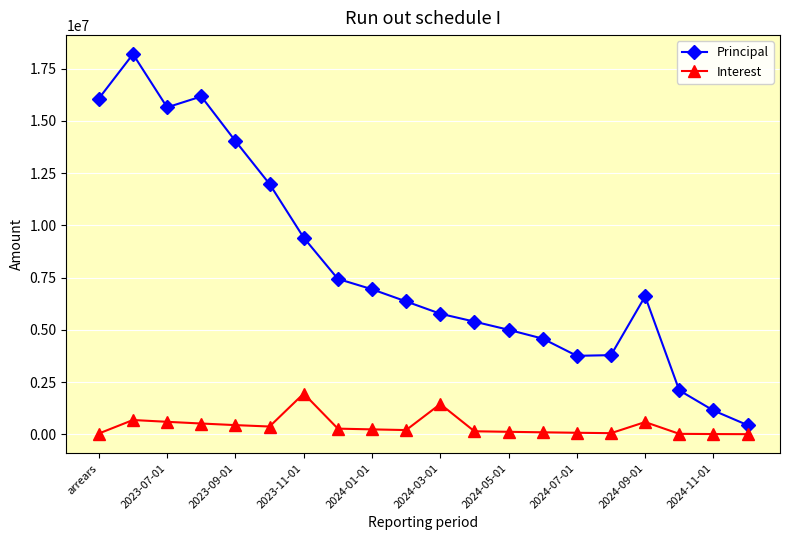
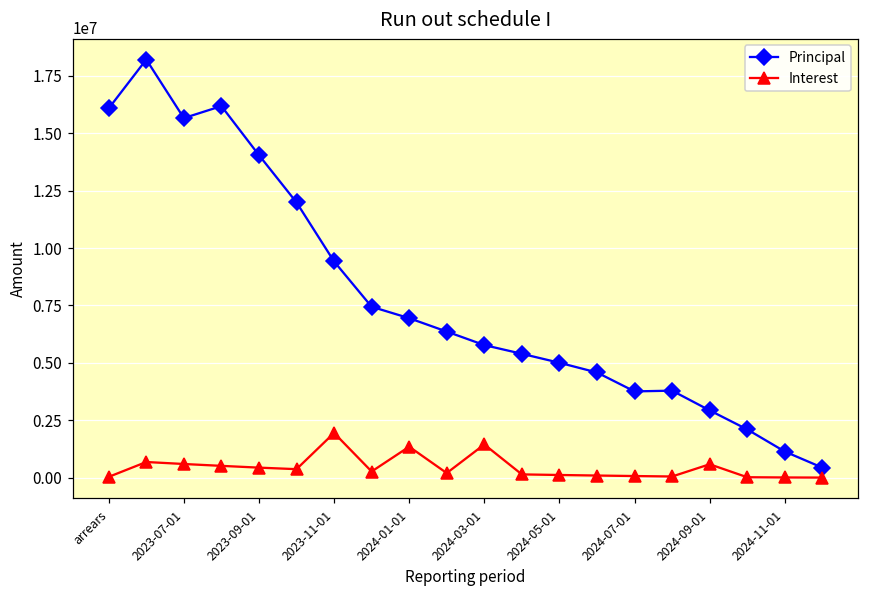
  {
    "Principal": {
      "arrears": 16100000,
      "2023-07-01": 15700000,
      "2023-09-01": 14000000,
      "2023-11-01": 9400000,
      "2024-01-01": 6900000,
      "2024-03-01": 5800000,
      "2024-05-01": 5000000,
      "2024-07-01": 3800000,
-     "2024-09-01": 6600000,
+     "2024-09-01": 2900000,
      "2024-11-01": 1100000
    },
    "Interest": {
      "arrears": 0,
      "2023-07-01": 600000,
      "2023-09-01": 400000,
      "2023-11-01": 2000000,
-     "2024-01-01": 200000,
+     "2024-01-01": 1400000,
      "2024-03-01": 1500000,
      "2024-05-01": 100000,
      "2024-07-01": 100000,
      "2024-09-01": 600000,
      "2024-11-01": 0
    }
  }
